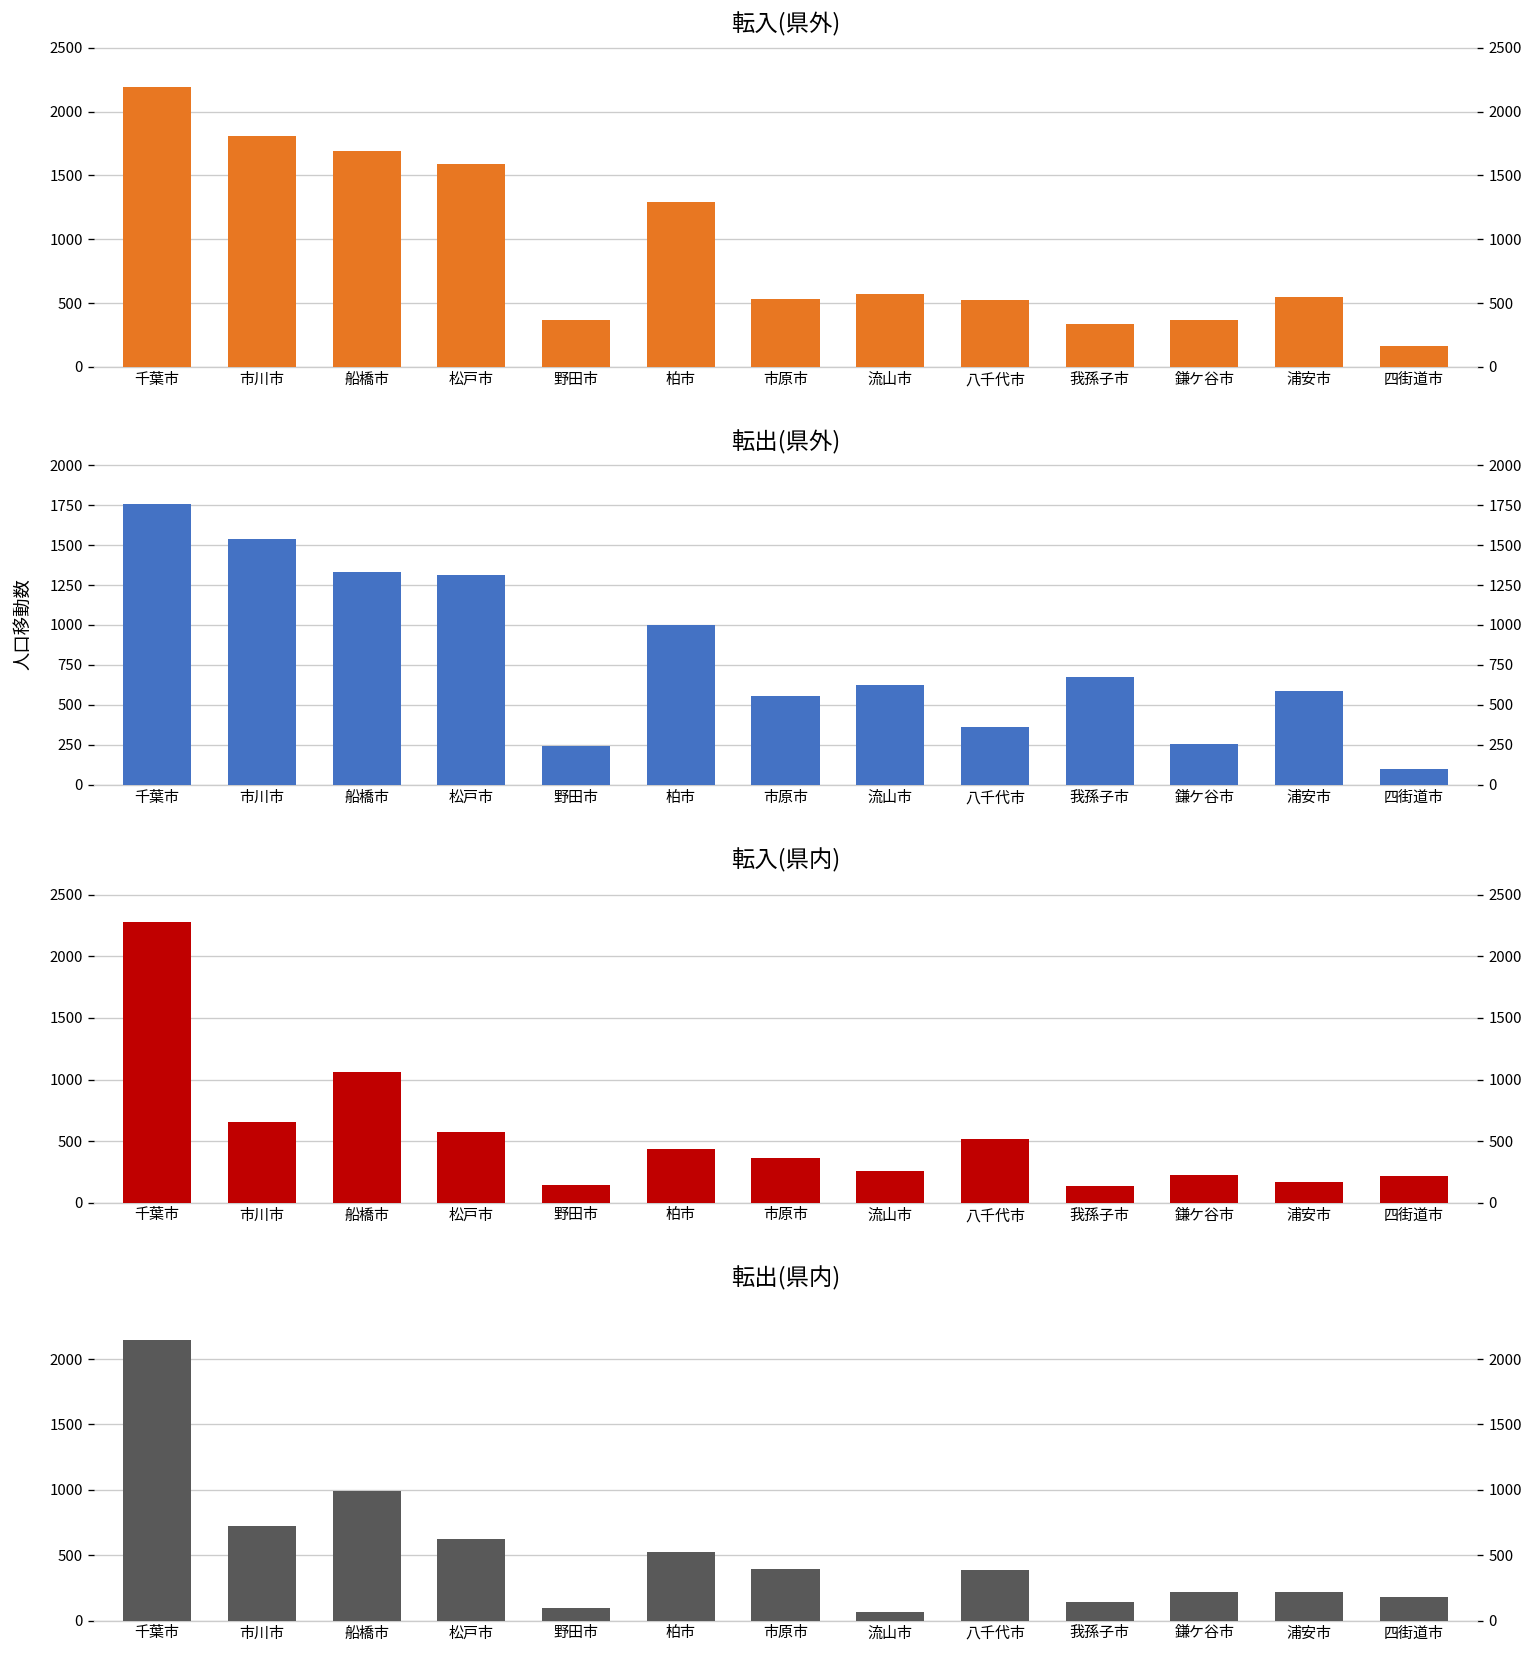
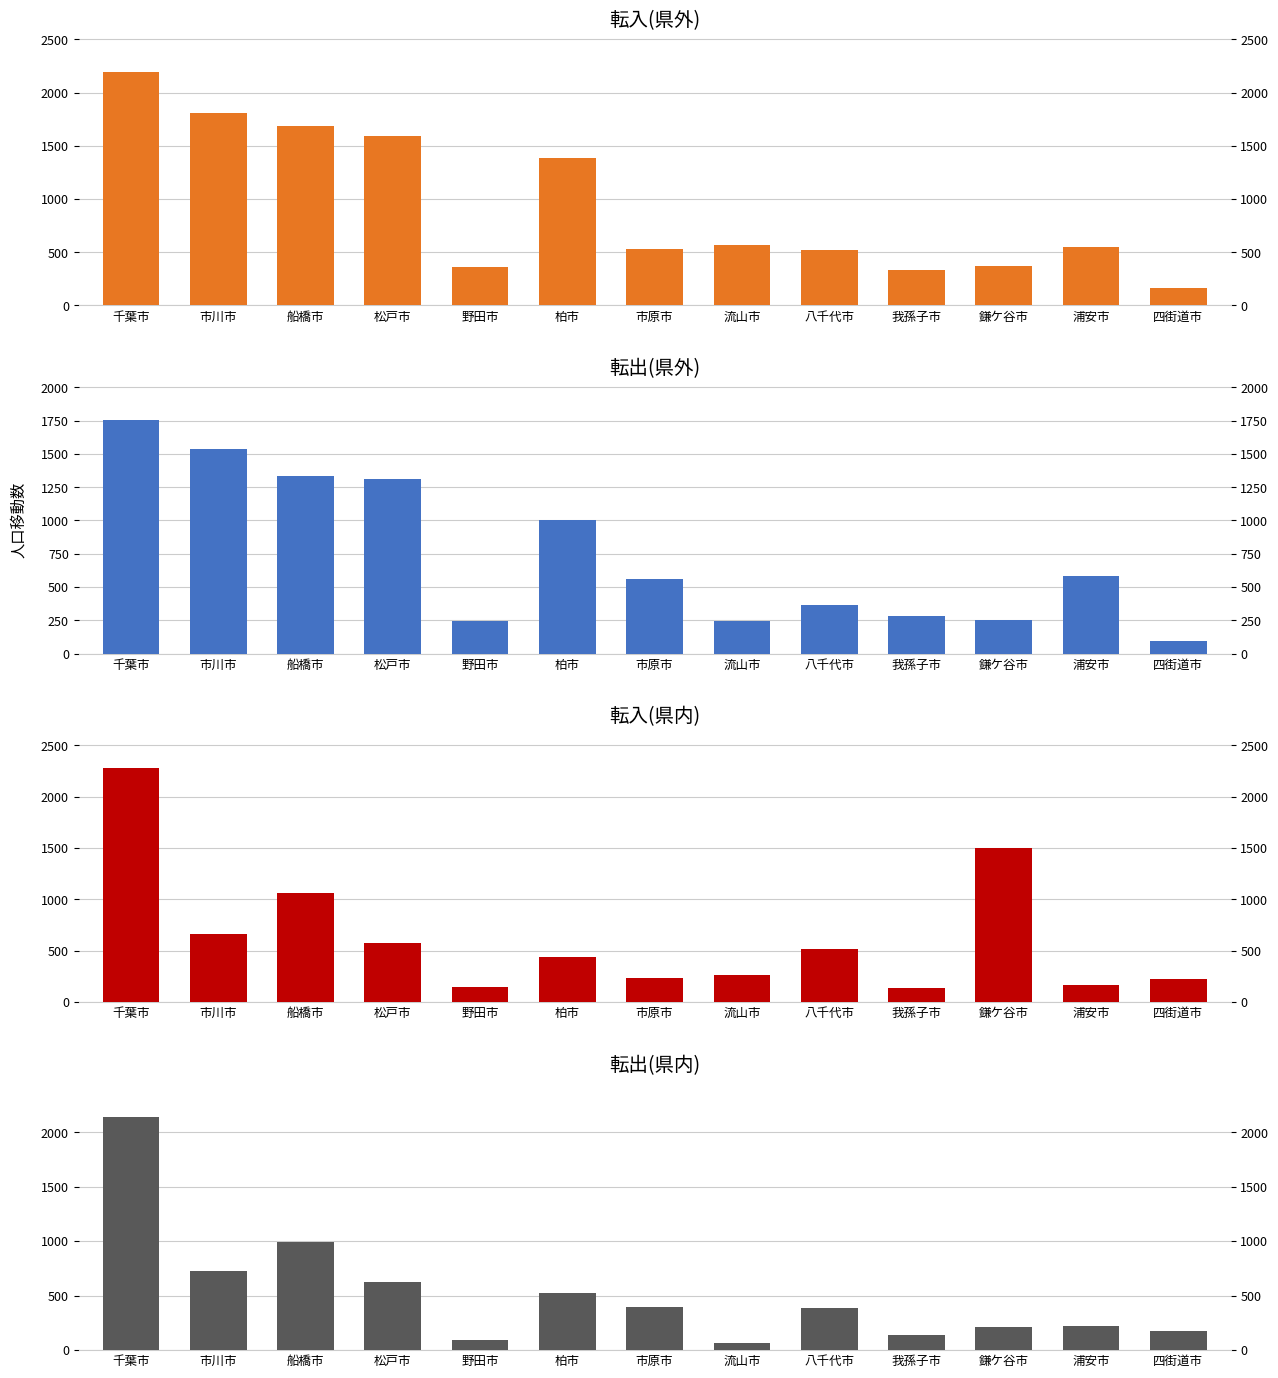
  {
    "転入(県外)": {
      "千葉市": 2200,
      "市川市": 1810,
      "船橋市": 1690,
      "松戸市": 1590,
      "野田市": 360,
-     "柏市": 1290,
+     "柏市": 1380,
      "市原市": 530,
      "流山市": 570,
      "八千代市": 520,
      "我孫子市": 330,
      "鎌ケ谷市": 370,
      "浦安市": 550,
      "四街道市": 160
    },
    "転出(県外)": {
      "千葉市": 1750,
      "市川市": 1540,
      "船橋市": 1330,
      "松戸市": 1310,
      "野田市": 240,
      "柏市": 1000,
      "市原市": 560,
-     "流山市": 620,
+     "流山市": 250,
      "八千代市": 360,
-     "我孫子市": 680,
+     "我孫子市": 280,
      "鎌ケ谷市": 250,
      "浦安市": 580,
      "四街道市": 100
    },
    "転入(県内)": {
      "千葉市": 2280,
      "市川市": 660,
      "船橋市": 1070,
      "松戸市": 570,
      "野田市": 140,
      "柏市": 440,
-     "市原市": 370,
+     "市原市": 230,
      "流山市": 260,
      "八千代市": 520,
      "我孫子市": 130,
-     "鎌ケ谷市": 220,
+     "鎌ケ谷市": 1500,
      "浦安市": 160,
      "四街道市": 220
    },
    "転出(県内)": {
      "千葉市": 2140,
      "市川市": 720,
      "船橋市": 990,
      "松戸市": 630,
      "野田市": 90,
      "柏市": 520,
      "市原市": 390,
      "流山市": 70,
      "八千代市": 390,
      "我孫子市": 140,
      "鎌ケ谷市": 220,
      "浦安市": 220,
      "四街道市": 180
    }
  }
